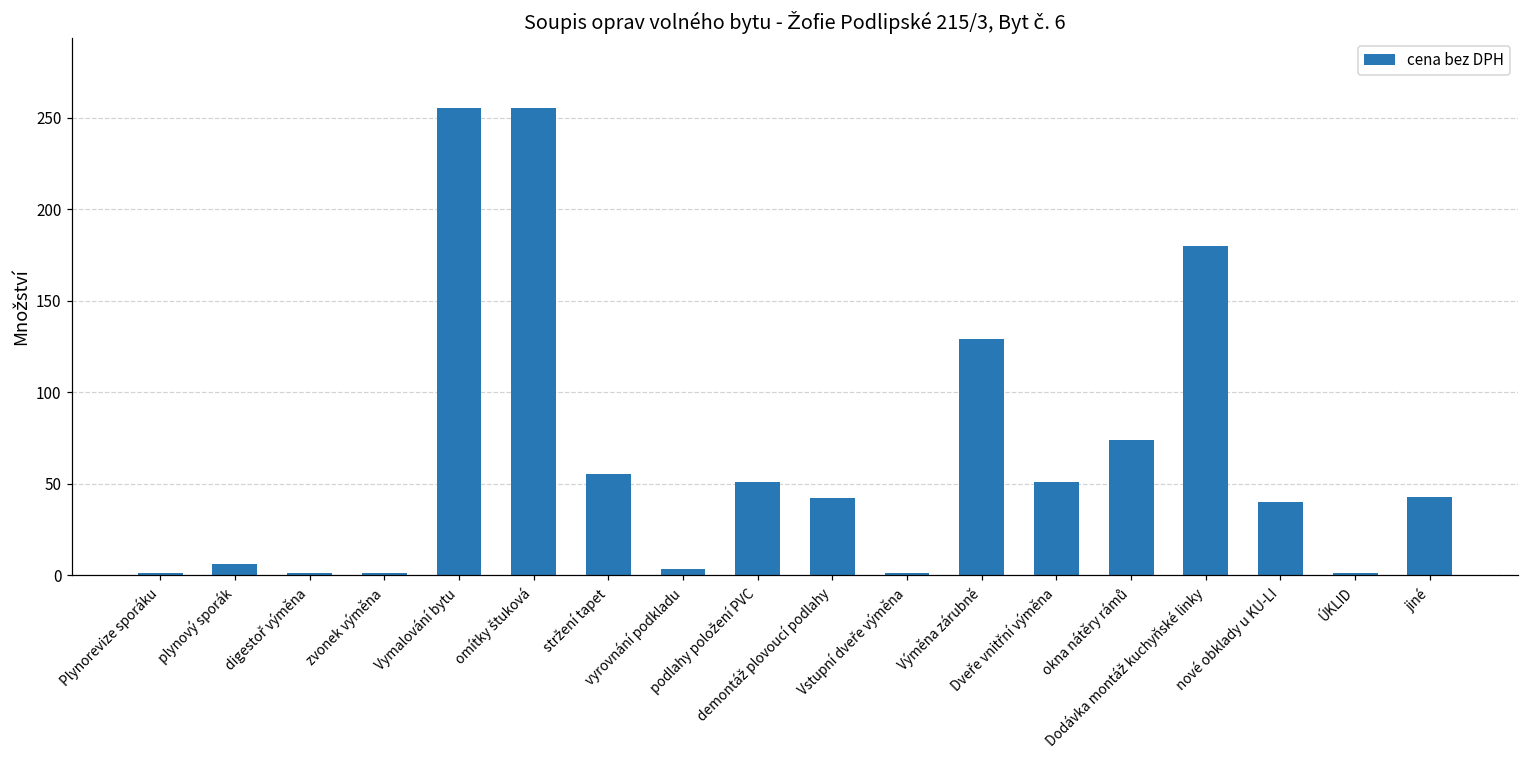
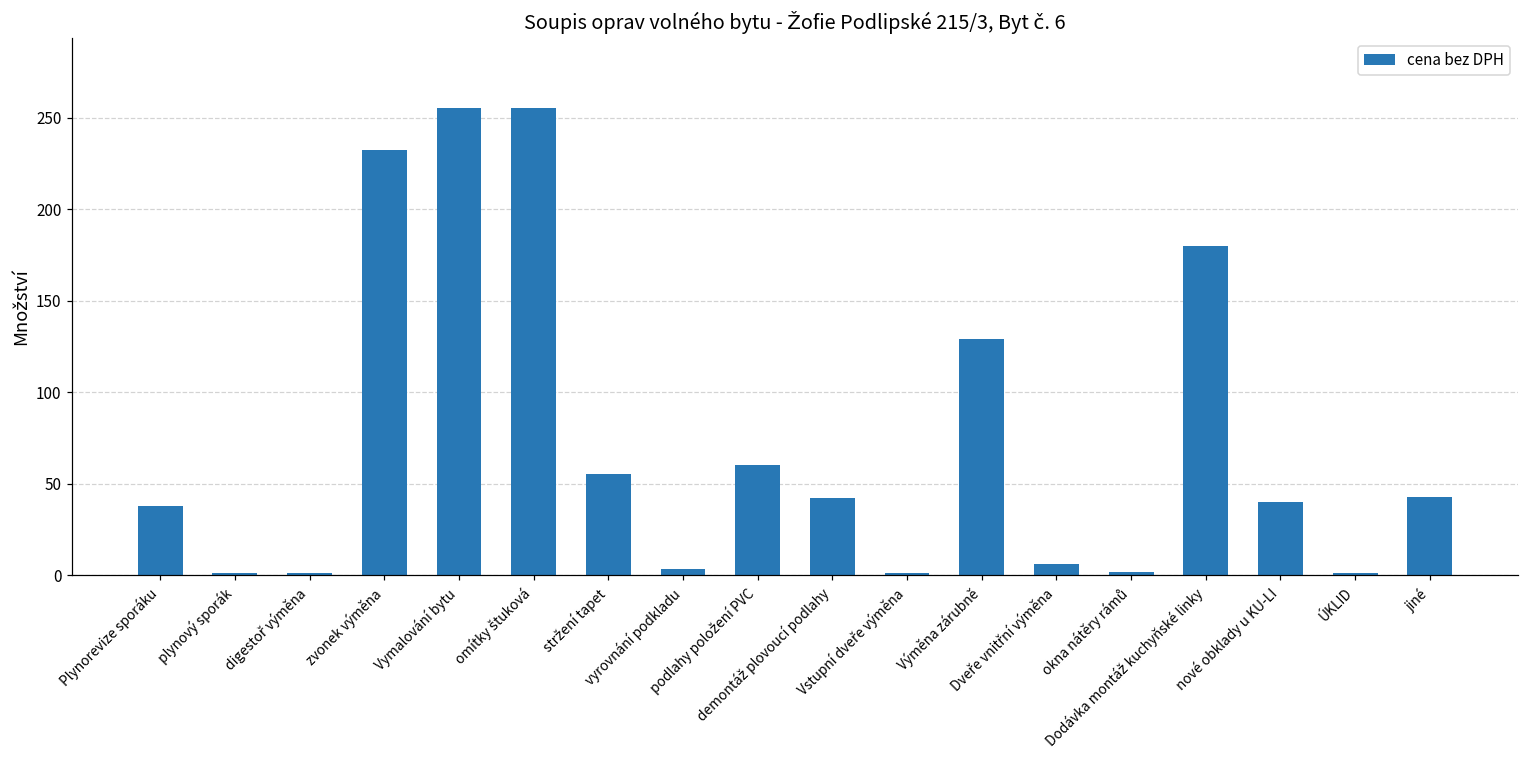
  {
-   "Plynorevize sporáku": 1,
-   "plynový sporák": 6,
-   "zvonek výměna": 1,
+   "Plynorevize sporáku": 38,
+   "plynový sporák": 1,
+   "zvonek výměna": 232,
    "Vymalování bytu": 255,
    "omítky štuková": 255,
    "stržení tapet": 55,
    "vyrovnání podkladu": 3,
-   "podlahy položení PVC": 51,
+   "podlahy položení PVC": 60,
    "demontáž plovoucí podlahy": 42,
    "Výměna zárubně": 129,
-   "Dveře vnitřní výměna": 51,
-   "okna nátěry rámů": 74,
+   "Dveře vnitřní výměna": 6,
+   "okna nátěry rámů": 2,
    "Dodávka montáž kuchyňské linky": 180,
    "nové obklady u KU-LI": 40,
    "jiné": 43
  }
